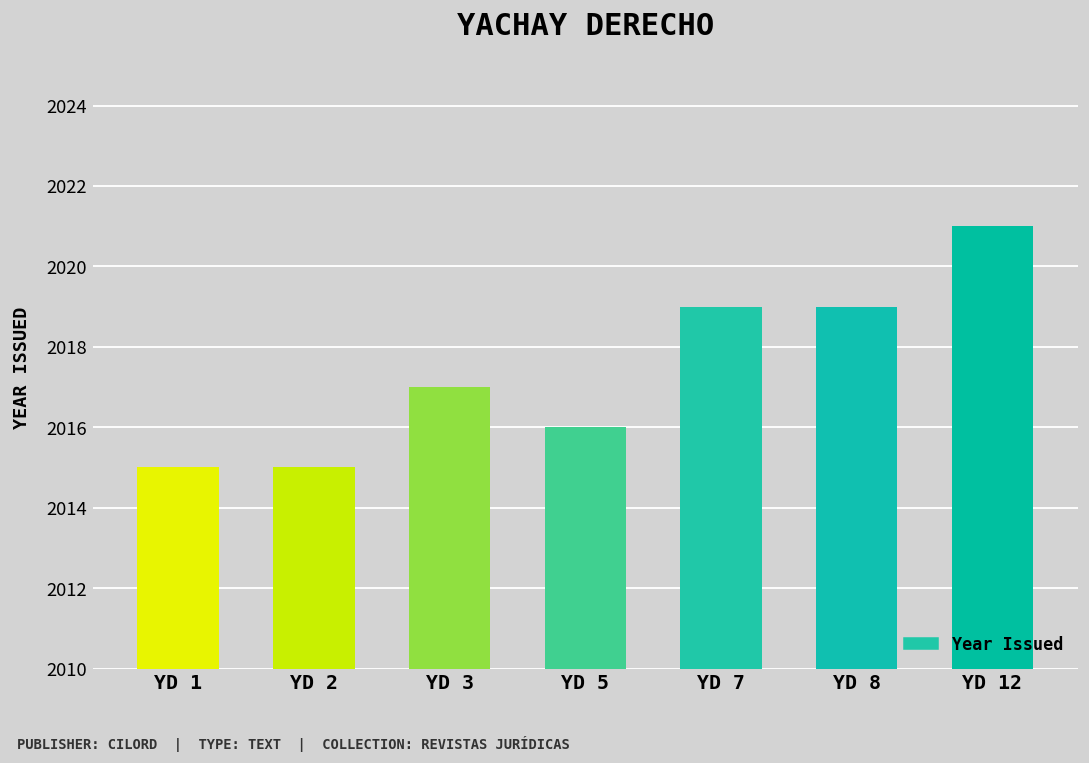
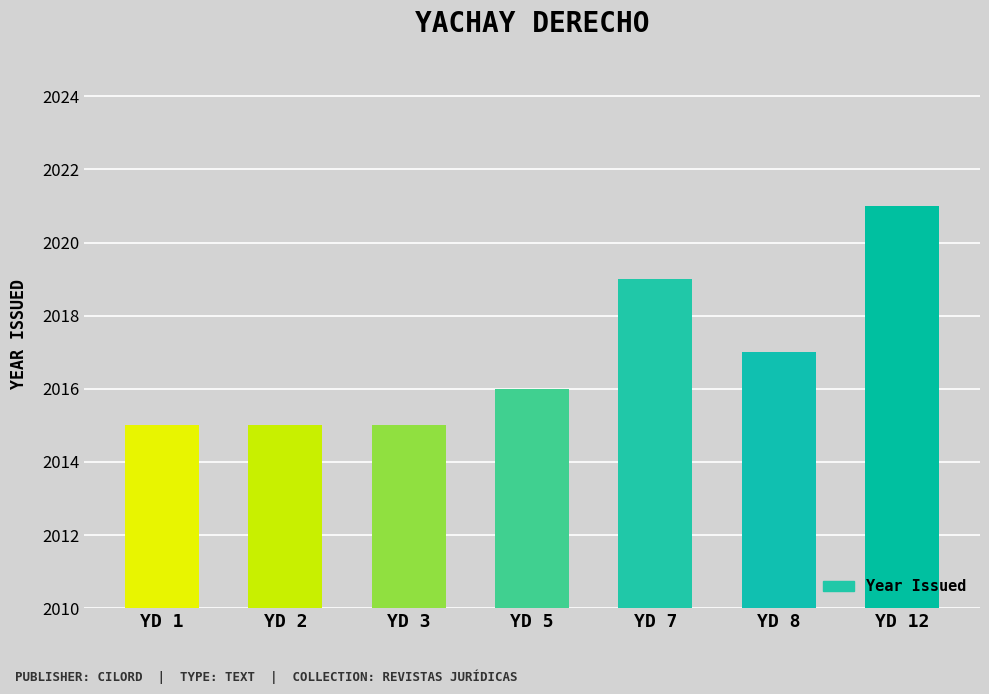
  {
    "YD 1": 2015,
    "YD 2": 2015,
-   "YD 3": 2017,
+   "YD 3": 2015,
    "YD 5": 2016,
    "YD 7": 2019,
-   "YD 8": 2019,
+   "YD 8": 2017,
    "YD 12": 2021
  }
